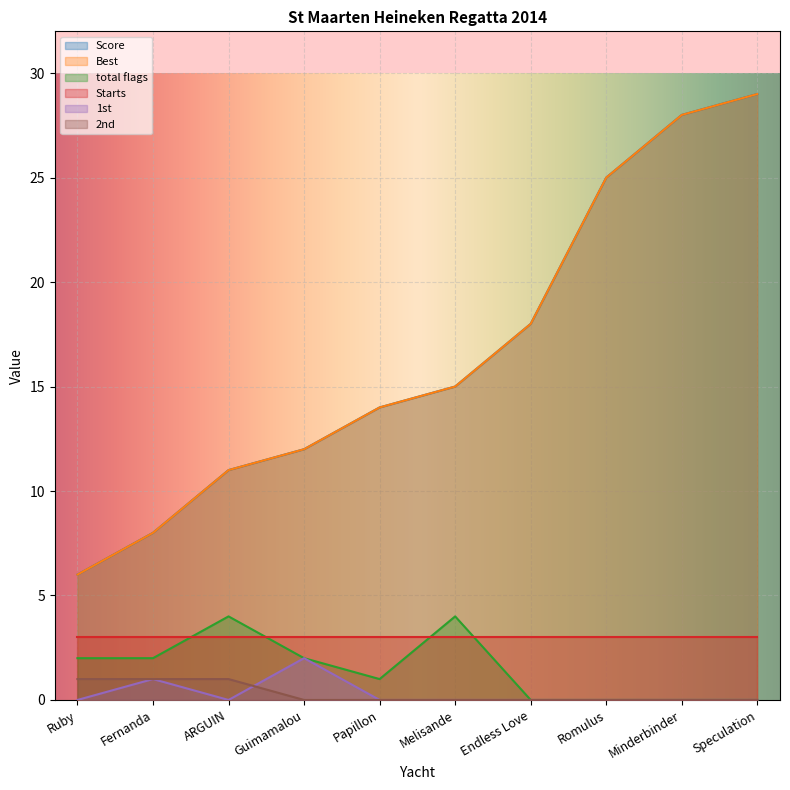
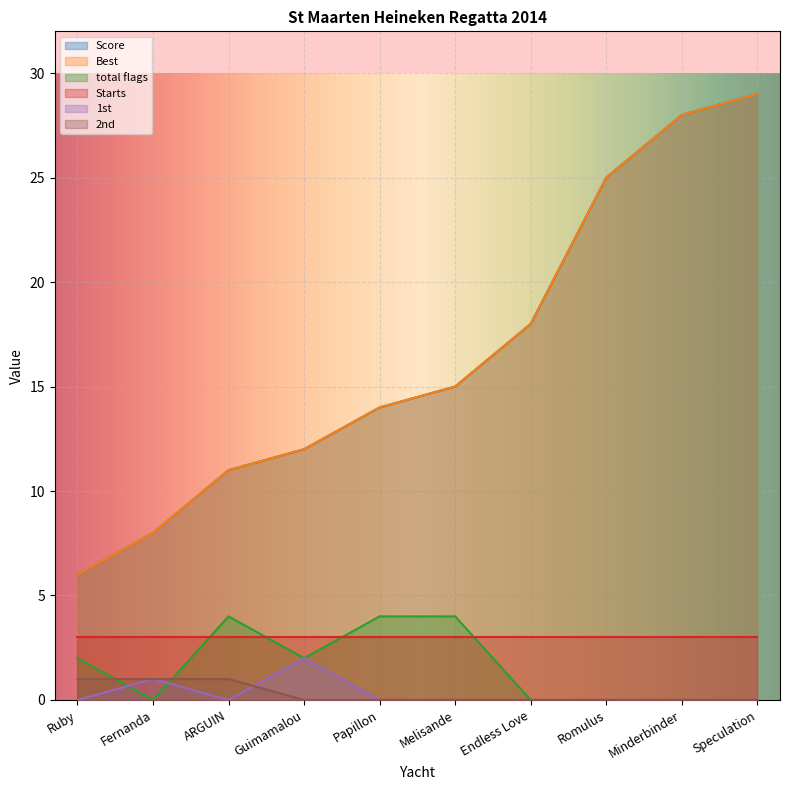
  {
    "total flags": {
      "Ruby": 2,
-     "Fernanda": 2,
+     "Fernanda": 0,
      "ARGUIN": 4,
-     "Papillon": 1,
+     "Papillon": 4,
      "Melisande": 4
    },
    "1st": {
      "Ruby": 0,
      "ARGUIN": 0
    }
  }
